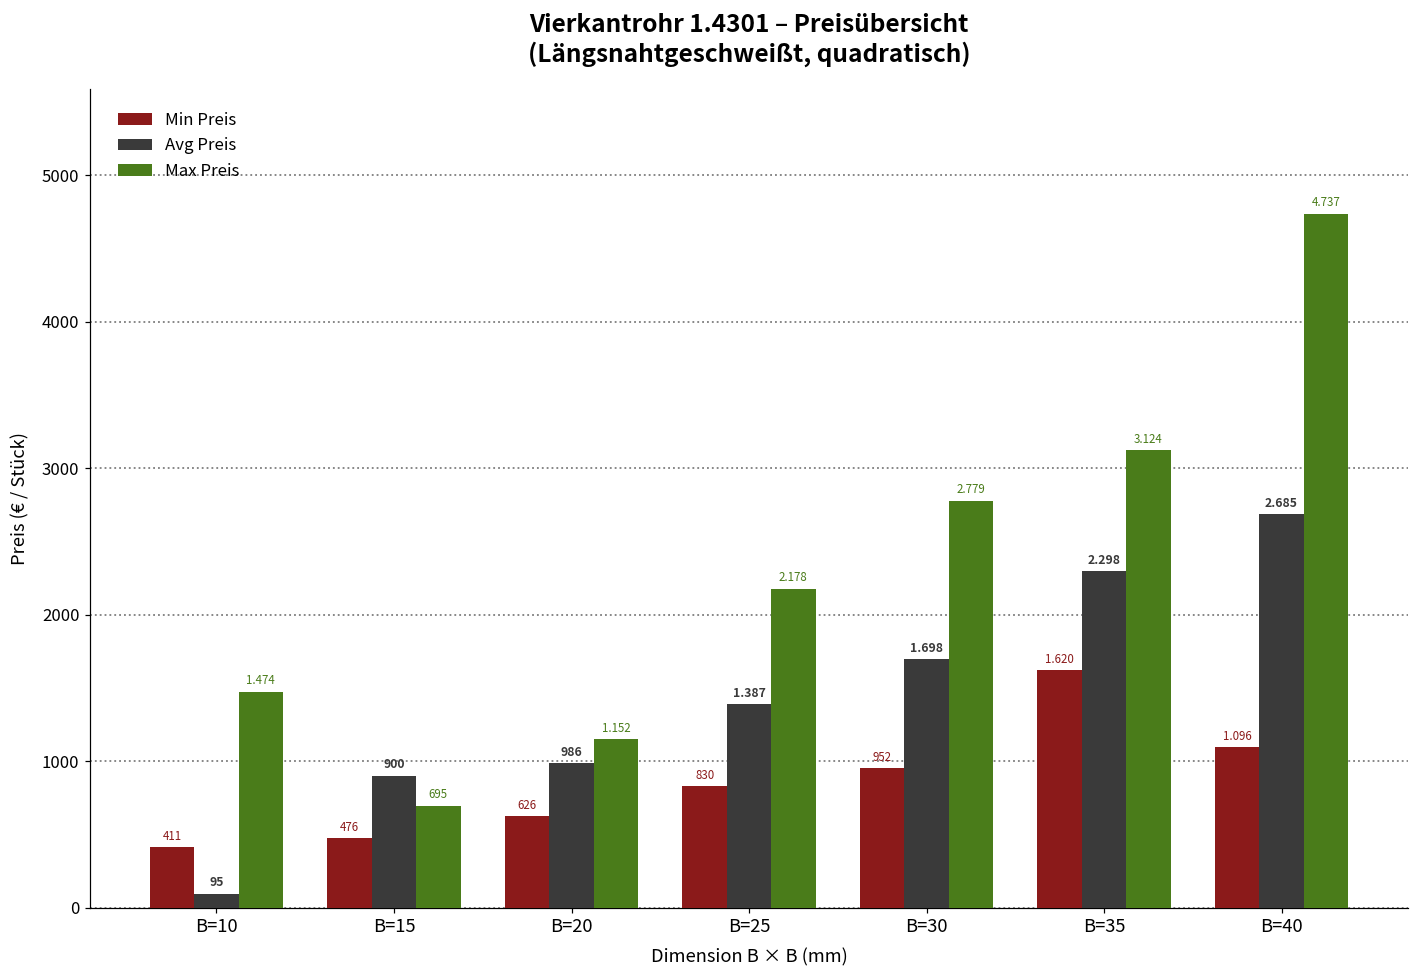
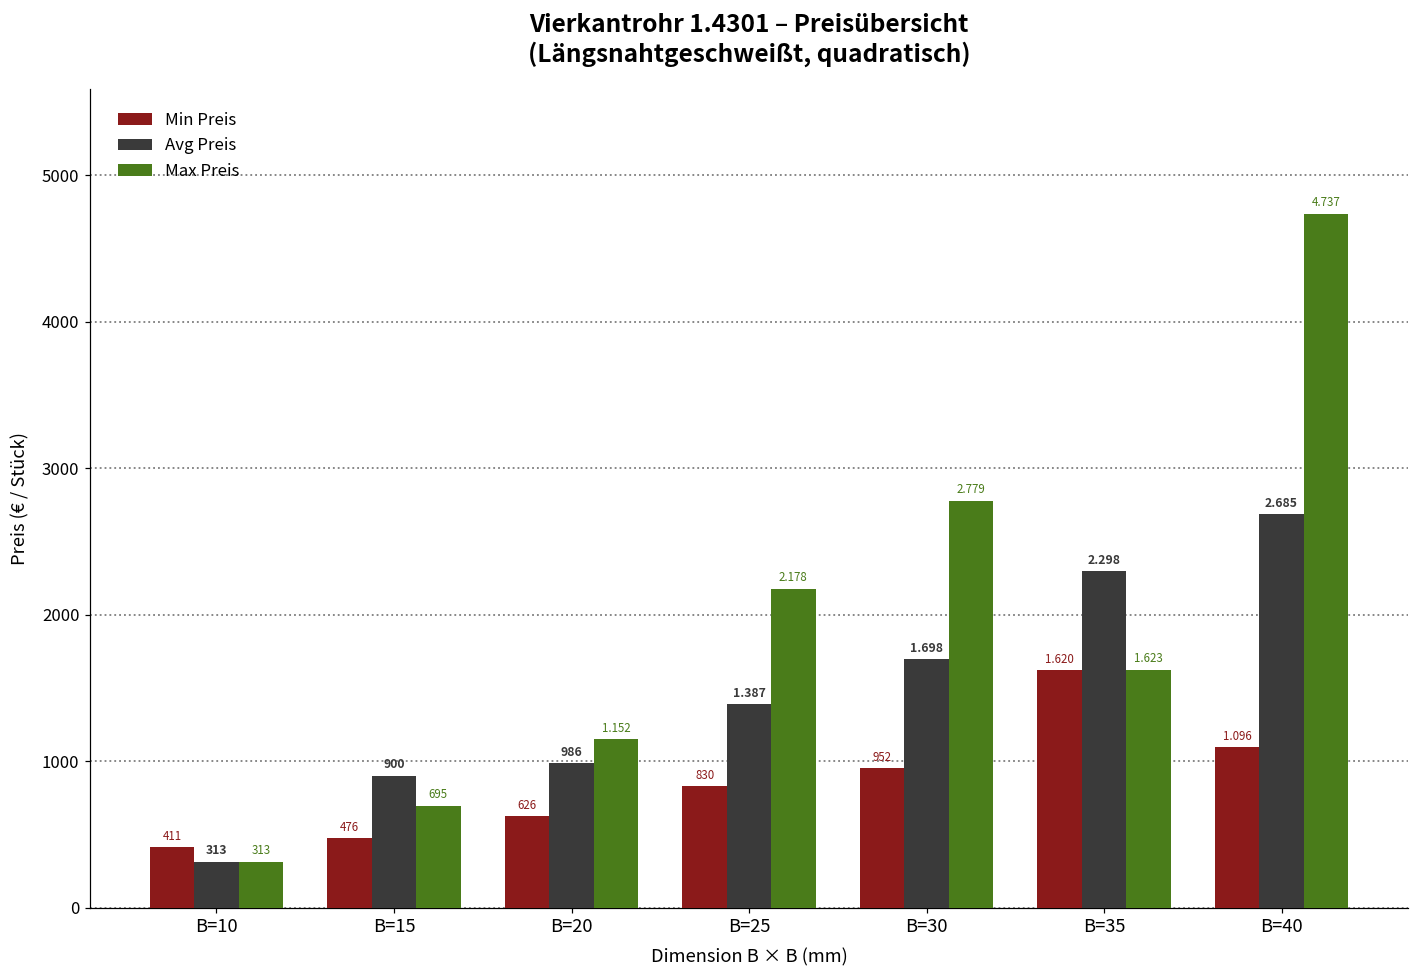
  {
    "Min Preis": {
      "B=10": 411,
      "B=15": 476,
      "B=20": 626,
      "B=25": 830,
      "B=30": 952
    },
    "Avg Preis": {
-     "B=10": 95,
+     "B=10": 313,
      "B=15": 900,
      "B=20": 986
    },
    "Max Preis": {
-     "B=10": 1.474,
+     "B=10": 313,
      "B=15": 695,
-     "B=35": 3.124
+     "B=35": 1.623
    }
  }
